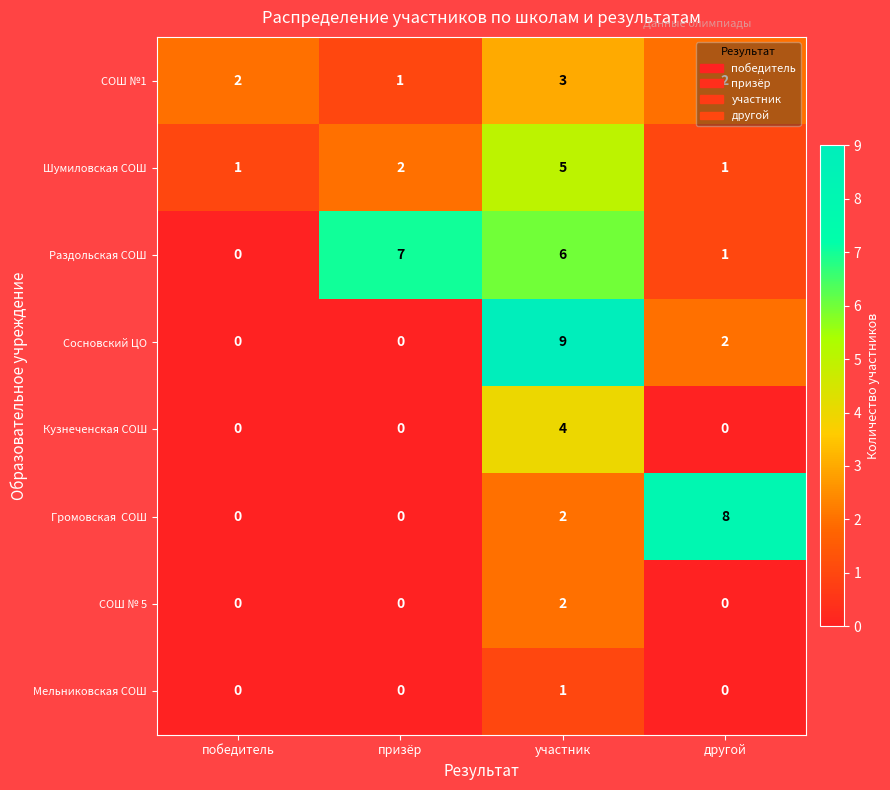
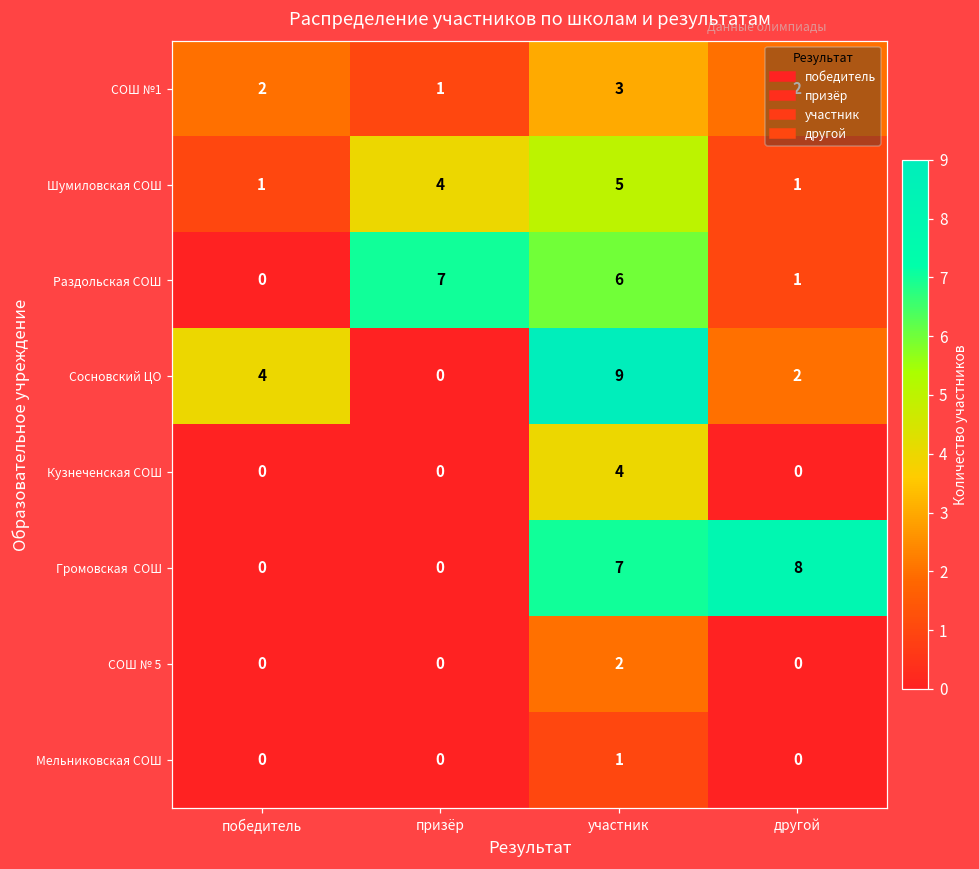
  {
    "СОШ №1": {
      "победитель": 2,
      "призёр": 1,
      "участник": 3
    },
    "Шумиловская СОШ": {
      "победитель": 1,
-     "призёр": 2,
+     "призёр": 4,
      "участник": 5,
      "другой": 1
    },
    "Раздольская СОШ": {
      "победитель": 0,
      "призёр": 7,
      "участник": 6,
      "другой": 1
    },
    "Сосновский ЦО": {
-     "победитель": 0,
+     "победитель": 4,
      "призёр": 0,
      "участник": 9,
      "другой": 2
    },
    "Кузнеченская СОШ": {
      "победитель": 0,
      "призёр": 0,
      "участник": 4,
      "другой": 0
    },
    "Громовская СОШ": {
      "победитель": 0,
      "призёр": 0,
-     "участник": 2,
+     "участник": 7,
      "другой": 8
    },
    "СОШ № 5": {
      "победитель": 0,
      "призёр": 0,
      "участник": 2,
      "другой": 0
    },
    "Мельниковская СОШ": {
      "победитель": 0,
      "призёр": 0,
      "участник": 1,
      "другой": 0
    }
  }
